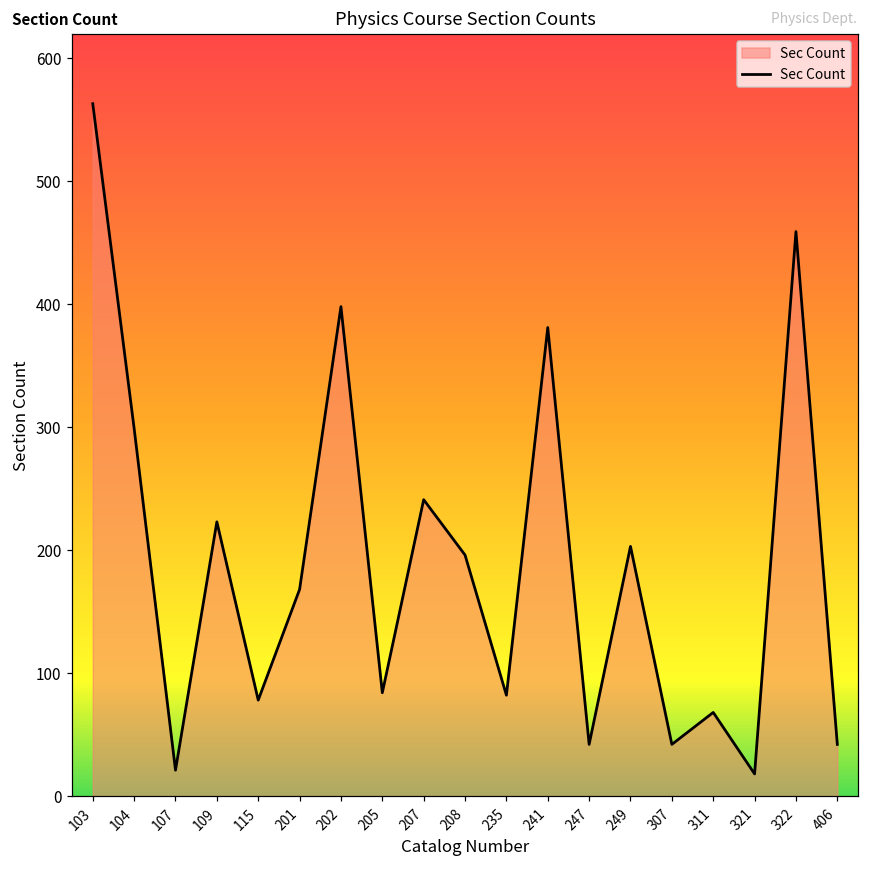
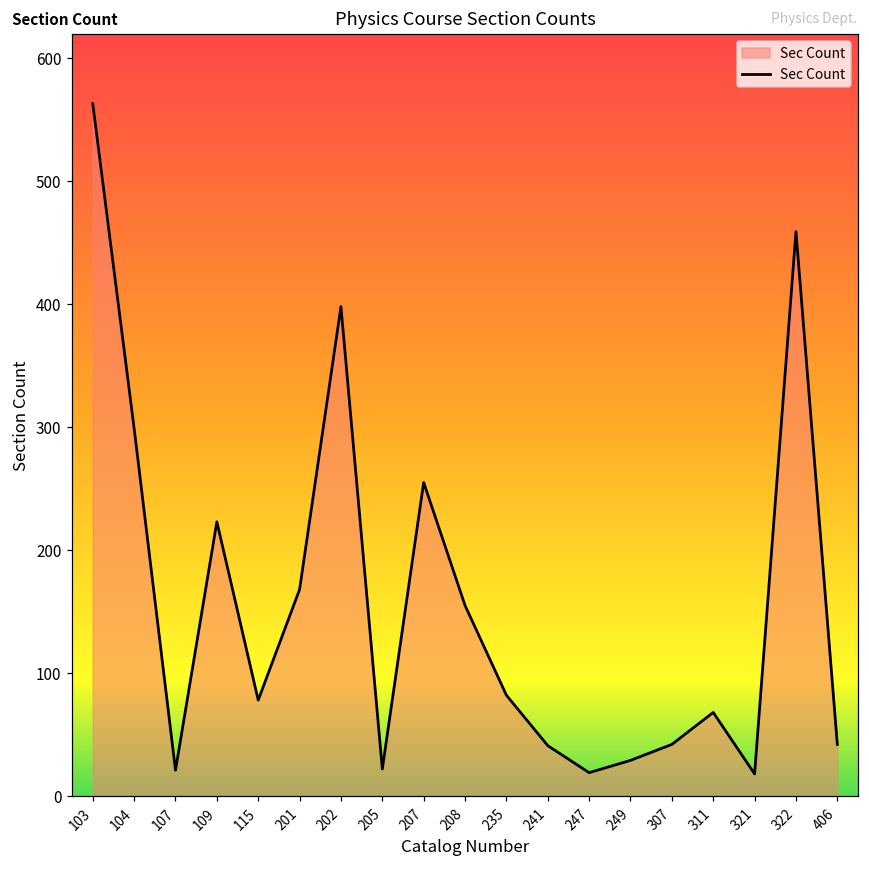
  {
    "103": 563,
    "104": 299,
    "107": 21,
    "109": 223,
    "115": 78,
    "201": 168,
    "202": 398,
-   "205": 84,
-   "207": 241,
-   "208": 196,
+   "205": 22,
+   "207": 255,
+   "208": 155,
    "235": 82,
-   "241": 381,
-   "247": 42,
-   "249": 203,
+   "241": 41,
+   "247": 19,
+   "249": 29,
    "307": 42,
    "311": 68,
    "321": 18,
    "322": 459,
    "406": 42
  }
